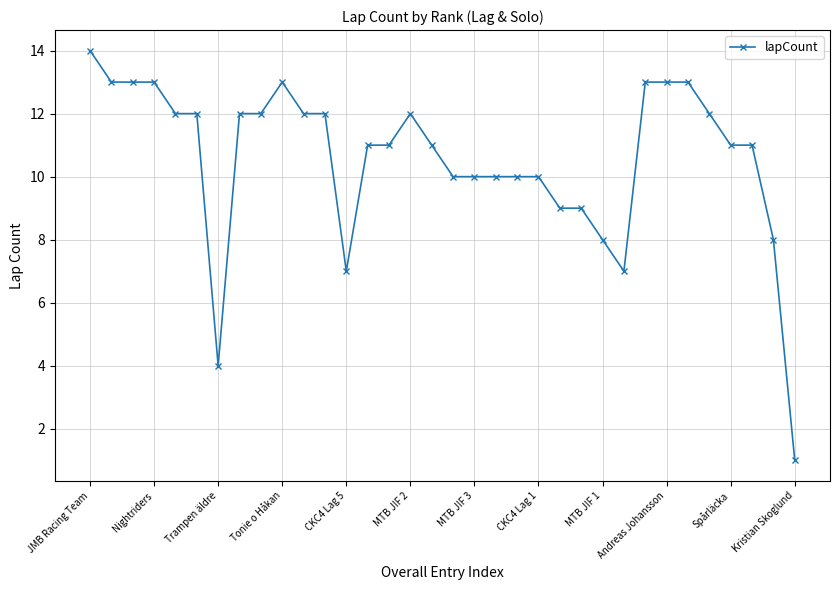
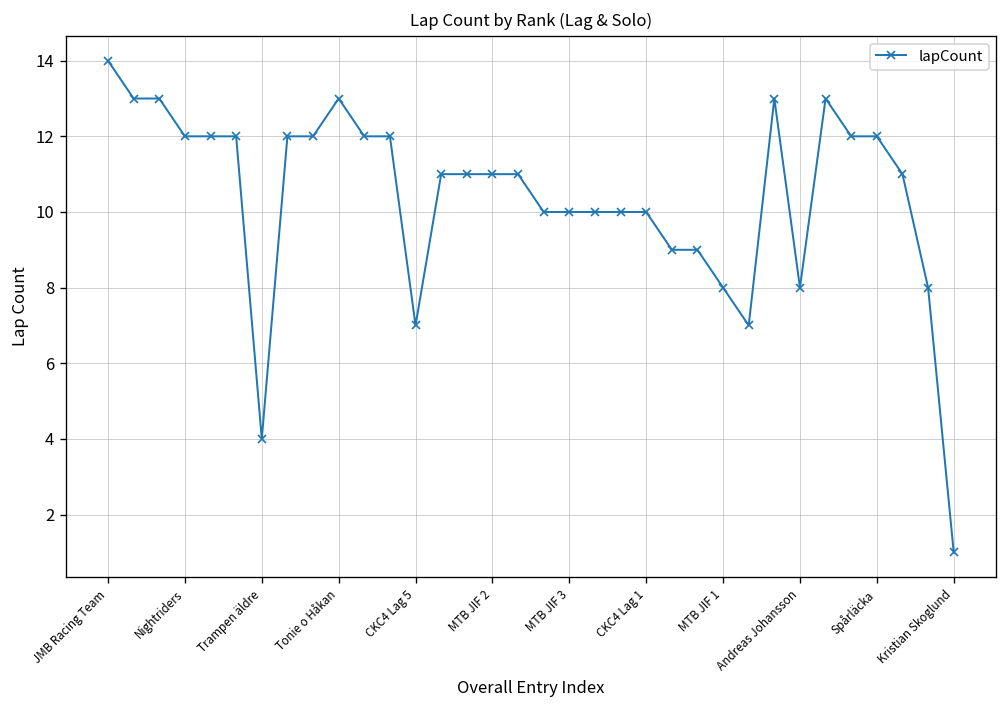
  {
    "JMB Racing Team": 14,
-   "Nightriders": 13,
+   "Nightriders": 12,
    "Trampen äldre": 4,
    "Tonie o Håkan": 13,
    "CKC4 Lag 5": 7,
-   "MTB JIF 2": 12,
+   "MTB JIF 2": 11,
    "MTB JIF 3": 10,
    "CKC4 Lag 1": 10,
    "MTB JIF 1": 8,
-   "Andreas Johansson": 13,
-   "Spårläcka": 11,
+   "Andreas Johansson": 8,
+   "Spårläcka": 12,
    "Kristian Skoglund": 1
  }
